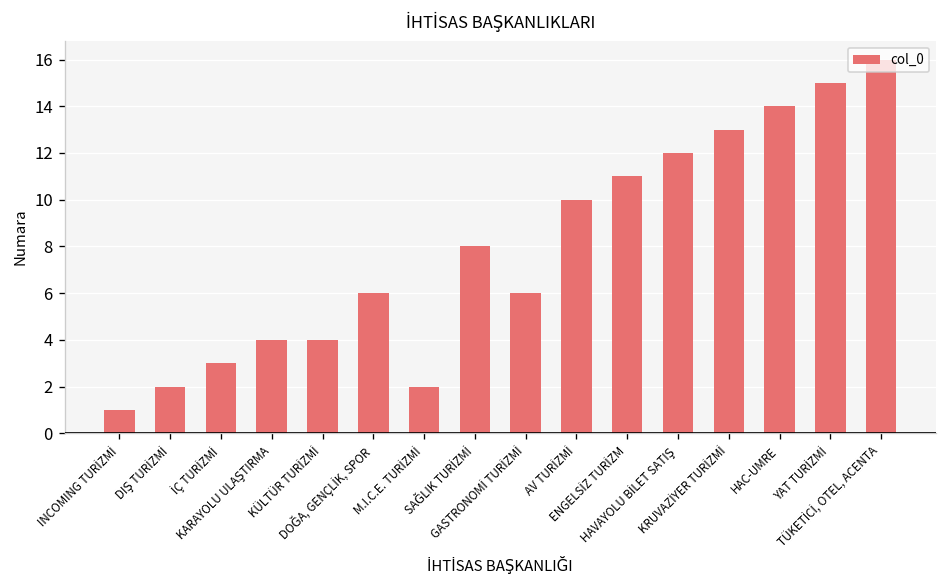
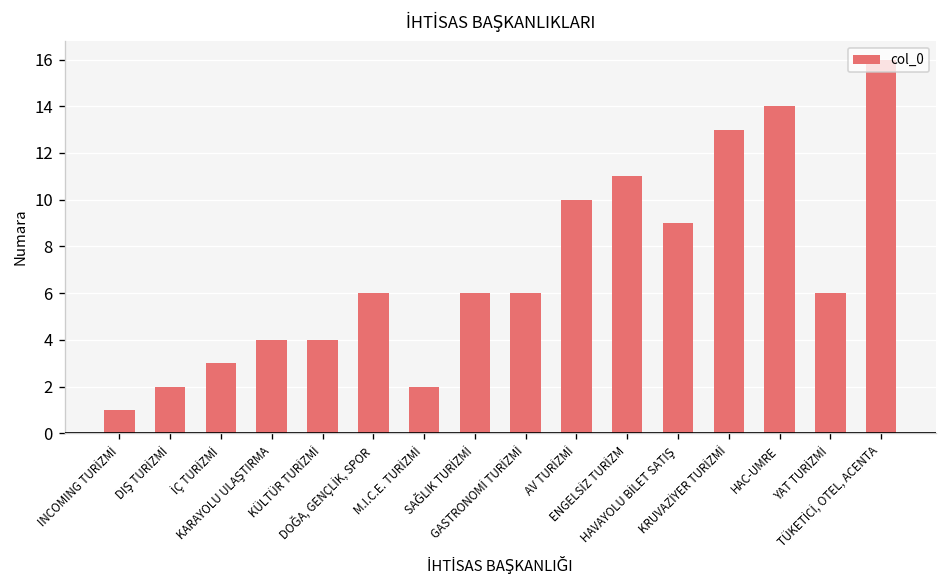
  {
    "INCOMING TURİZMİ": 1,
    "DIŞ TURİZMİ": 2,
    "İÇ TURİZMİ": 3,
    "KARAYOLU ULAŞTIRMA": 4,
    "KÜLTÜR TURİZMİ": 4,
    "DOĞA, GENÇLİK, SPOR": 6,
    "M.I.C.E. TURİZMİ": 2,
-   "SAĞLIK TURİZMİ": 8,
+   "SAĞLIK TURİZMİ": 6,
    "GASTRONOMİ TURİZMİ": 6,
    "AV TURİZMİ": 10,
    "ENGELSİZ TURİZM": 11,
-   "HAVAYOLU BİLET SATIŞ": 12,
+   "HAVAYOLU BİLET SATIŞ": 9,
    "KRUVAZİYER TURİZMİ": 13,
    "HAC-UMRE": 14,
-   "YAT TURİZMİ": 15
+   "YAT TURİZMİ": 6
  }
